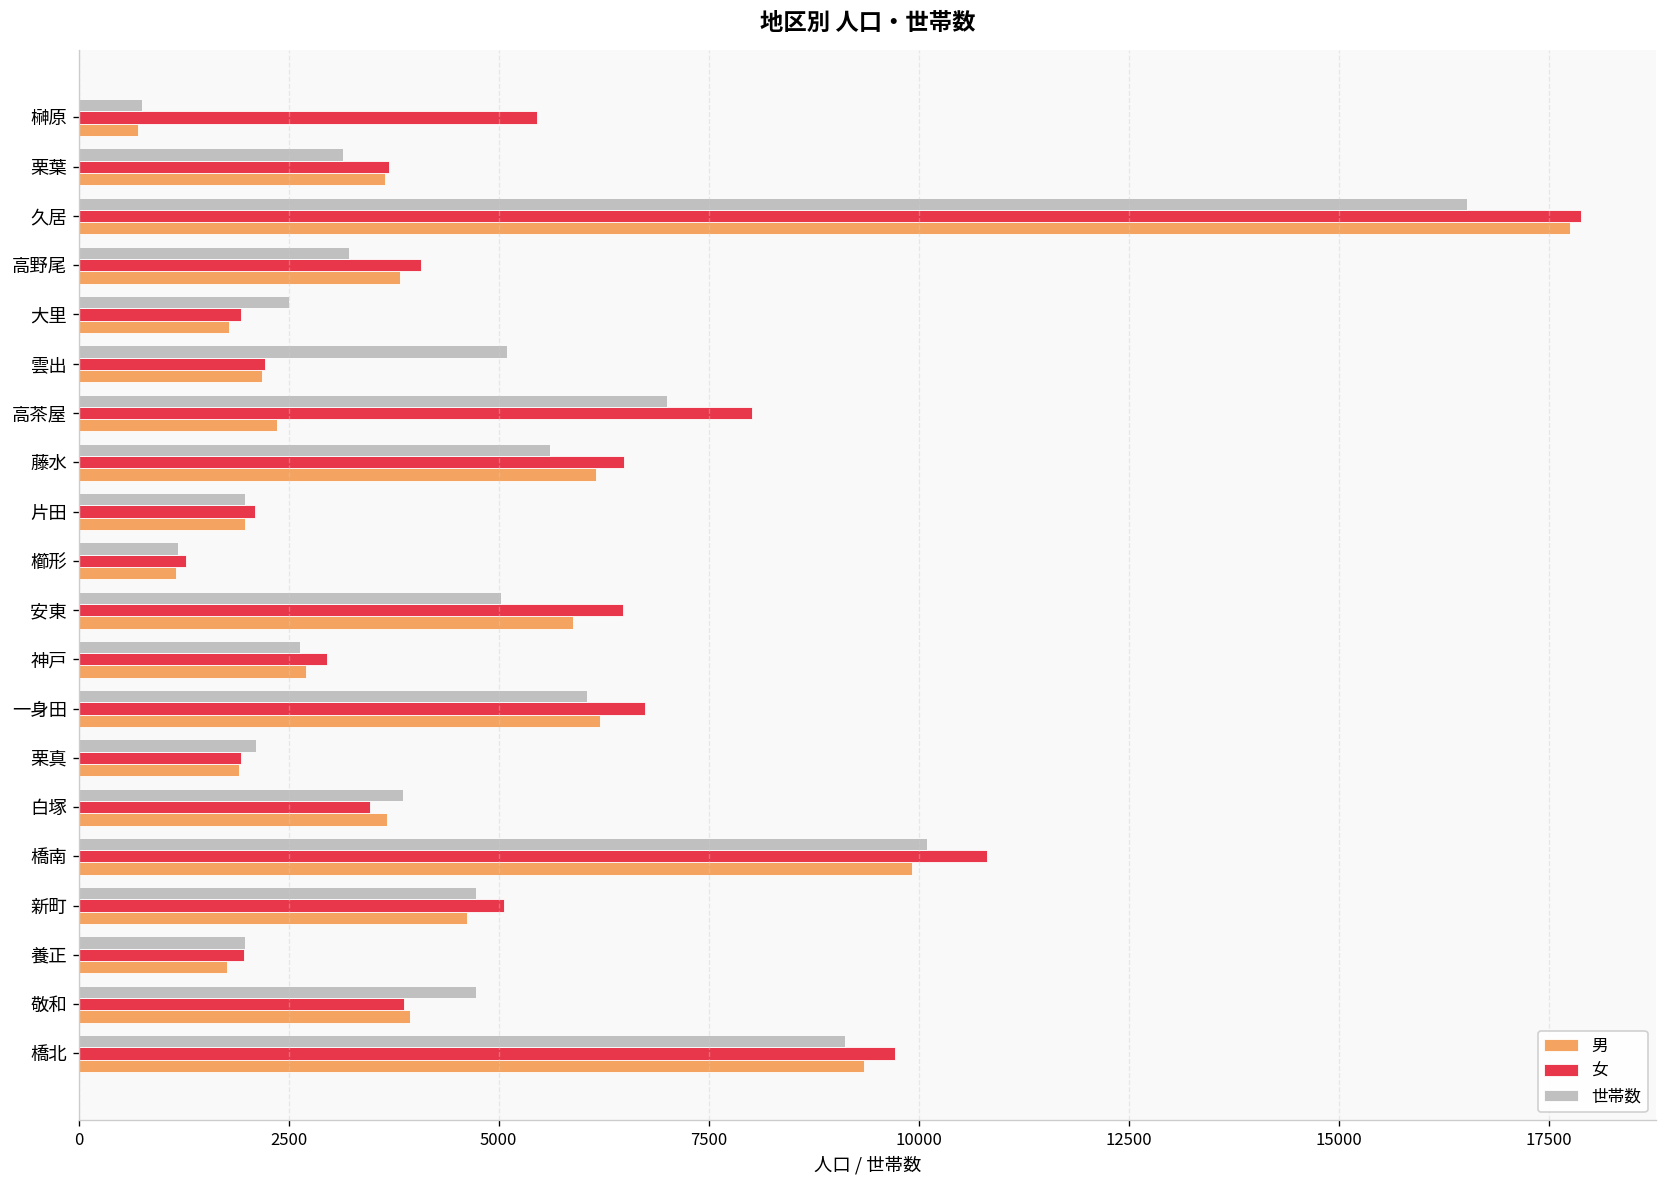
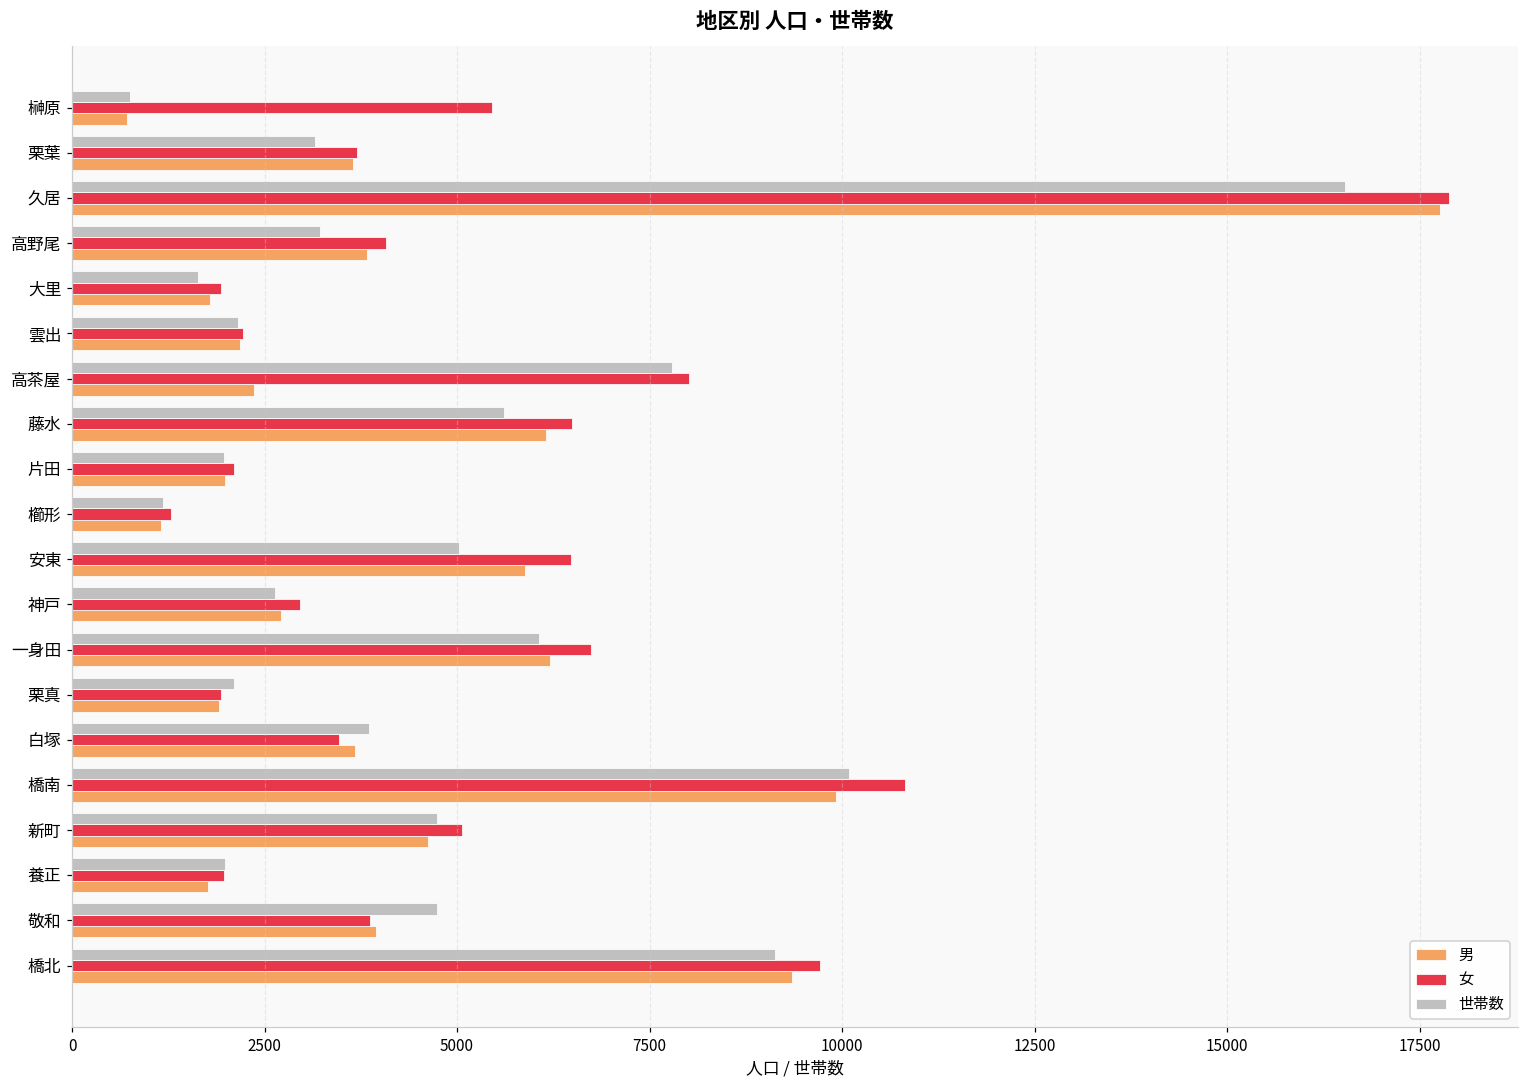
  {
    "男": {
      "榊原": 700,
      "栗葉": 3700,
      "久居": 17800,
      "高野尾": 3800,
      "大里": 1800,
      "雲出": 2200,
      "高茶屋": 2400,
      "藤水": 6200,
      "片田": 2000,
      "櫛形": 1200,
      "安東": 5900,
      "神戸": 2700,
      "一身田": 6200,
      "栗真": 1900,
      "白塚": 3700,
      "橋南": 9900,
      "新町": 4600,
      "養正": 1800,
      "敬和": 4000,
      "橋北": 9300
    },
    "女": {
      "榊原": 5500,
      "栗葉": 3700,
      "久居": 17900,
      "高野尾": 4100,
      "大里": 1900,
      "雲出": 2200,
      "高茶屋": 8000,
      "藤水": 6500,
      "片田": 2100,
      "櫛形": 1300,
      "安東": 6500,
      "神戸": 3000,
      "一身田": 6700,
      "栗真": 1900,
      "白塚": 3500,
      "橋南": 10800,
      "新町": 5100,
      "養正": 2000,
      "敬和": 3900,
      "橋北": 9700
    },
    "世帯数": {
      "榊原": 800,
      "栗葉": 3200,
      "久居": 16500,
      "高野尾": 3200,
-     "大里": 2500,
-     "雲出": 5100,
-     "高茶屋": 7000,
+     "大里": 1600,
+     "雲出": 2200,
+     "高茶屋": 7800,
      "藤水": 5600,
      "片田": 2000,
      "櫛形": 1200,
      "安東": 5000,
      "神戸": 2600,
      "一身田": 6100,
      "栗真": 2100,
      "白塚": 3900,
      "橋南": 10100,
      "新町": 4700,
      "養正": 2000,
      "敬和": 4700,
      "橋北": 9100
    }
  }
